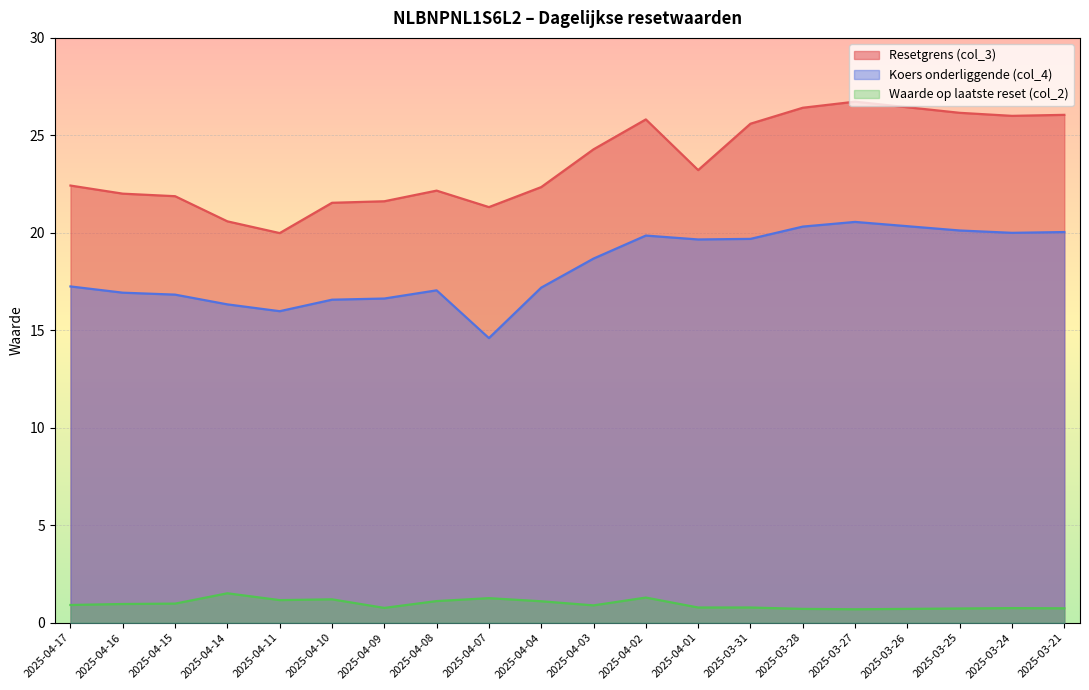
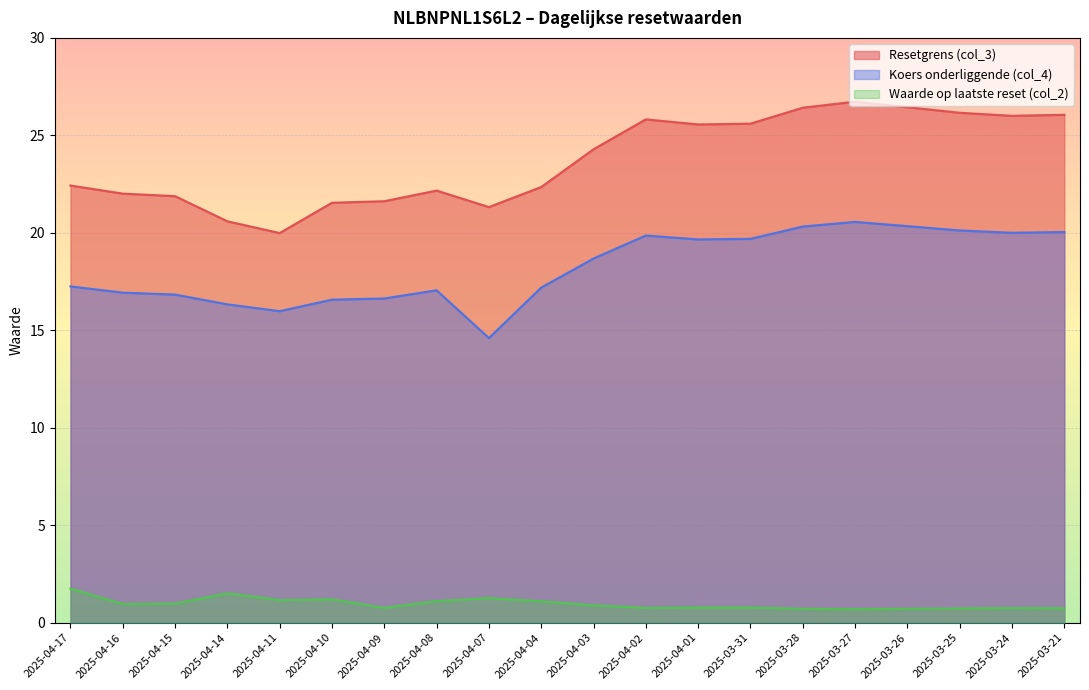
  {
    "Resetgrens (col_3)": {
      "2025-04-17": 22.4,
      "2025-04-16": 22.0,
      "2025-04-15": 21.9,
      "2025-04-14": 20.6,
      "2025-04-11": 20.0,
      "2025-04-10": 21.5,
      "2025-04-09": 21.6,
      "2025-04-08": 22.2,
      "2025-04-07": 21.3,
      "2025-04-04": 22.3,
      "2025-04-03": 24.3,
      "2025-04-02": 25.8,
-     "2025-04-01": 23.2,
+     "2025-04-01": 25.6,
      "2025-03-31": 25.6,
      "2025-03-28": 26.4,
      "2025-03-26": 26.4,
      "2025-03-25": 26.2,
      "2025-03-24": 26.0,
      "2025-03-21": 26.1
    },
    "Koers onderliggende (col_4)": {
      "2025-04-17": 17.3,
      "2025-04-16": 16.9,
      "2025-04-15": 16.8,
      "2025-04-14": 16.3,
      "2025-04-11": 16.0,
      "2025-04-10": 16.6,
      "2025-04-09": 16.6,
      "2025-04-08": 17.1,
      "2025-04-07": 14.6,
      "2025-04-04": 17.2,
      "2025-04-03": 18.7,
      "2025-04-02": 19.9,
      "2025-04-01": 19.7,
      "2025-03-31": 19.7,
      "2025-03-28": 20.3,
      "2025-03-27": 20.6,
      "2025-03-26": 20.3,
      "2025-03-25": 20.1,
      "2025-03-24": 20.0,
      "2025-03-21": 20.0
    },
    "Waarde op laatste reset (col_2)": {
-     "2025-04-17": 0.9,
+     "2025-04-17": 1.8,
      "2025-04-16": 1.0,
      "2025-04-15": 1.0,
      "2025-04-14": 1.5,
      "2025-04-11": 1.2,
      "2025-04-10": 1.2,
      "2025-04-09": 0.8,
      "2025-04-08": 1.1,
      "2025-04-07": 1.3,
      "2025-04-04": 1.1,
      "2025-04-03": 0.9,
-     "2025-04-02": 1.3,
+     "2025-04-02": 0.8,
      "2025-04-01": 0.8,
      "2025-03-31": 0.8,
      "2025-03-28": 0.7,
      "2025-03-27": 0.7,
      "2025-03-26": 0.7,
      "2025-03-25": 0.7,
      "2025-03-24": 0.8,
      "2025-03-21": 0.7
    }
  }
